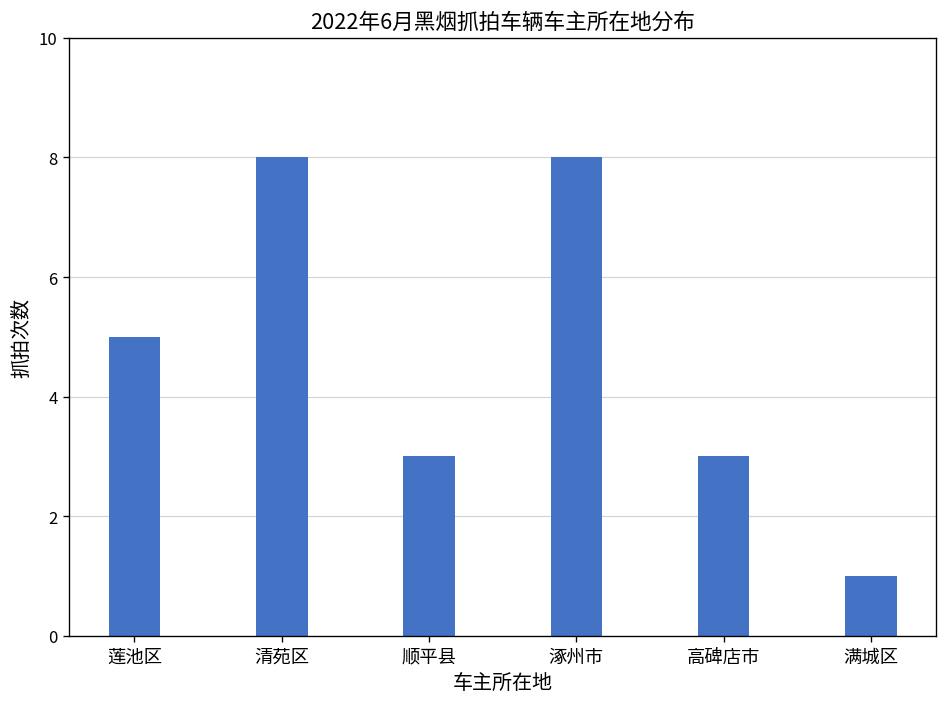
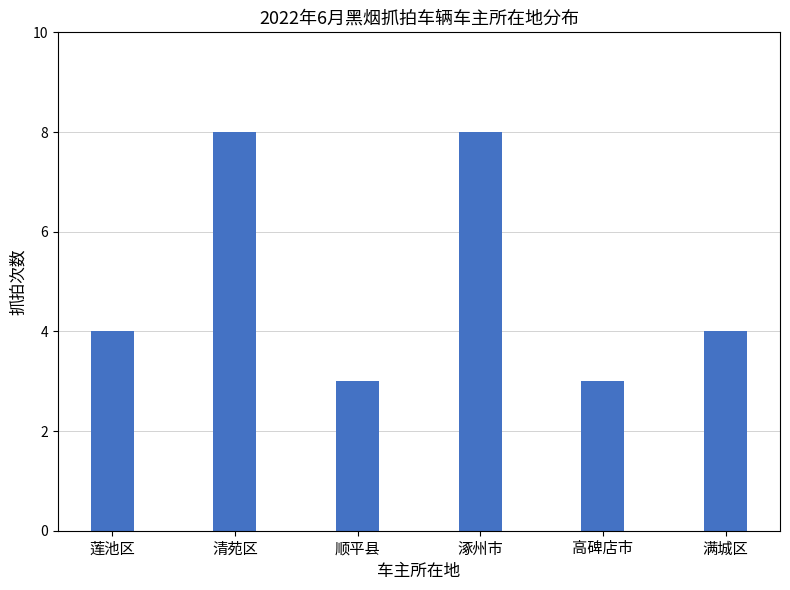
  {
-   "莲池区": 5,
+   "莲池区": 4,
    "清苑区": 8,
    "顺平县": 3,
    "涿州市": 8,
    "高碑店市": 3,
-   "满城区": 1
+   "满城区": 4
  }
